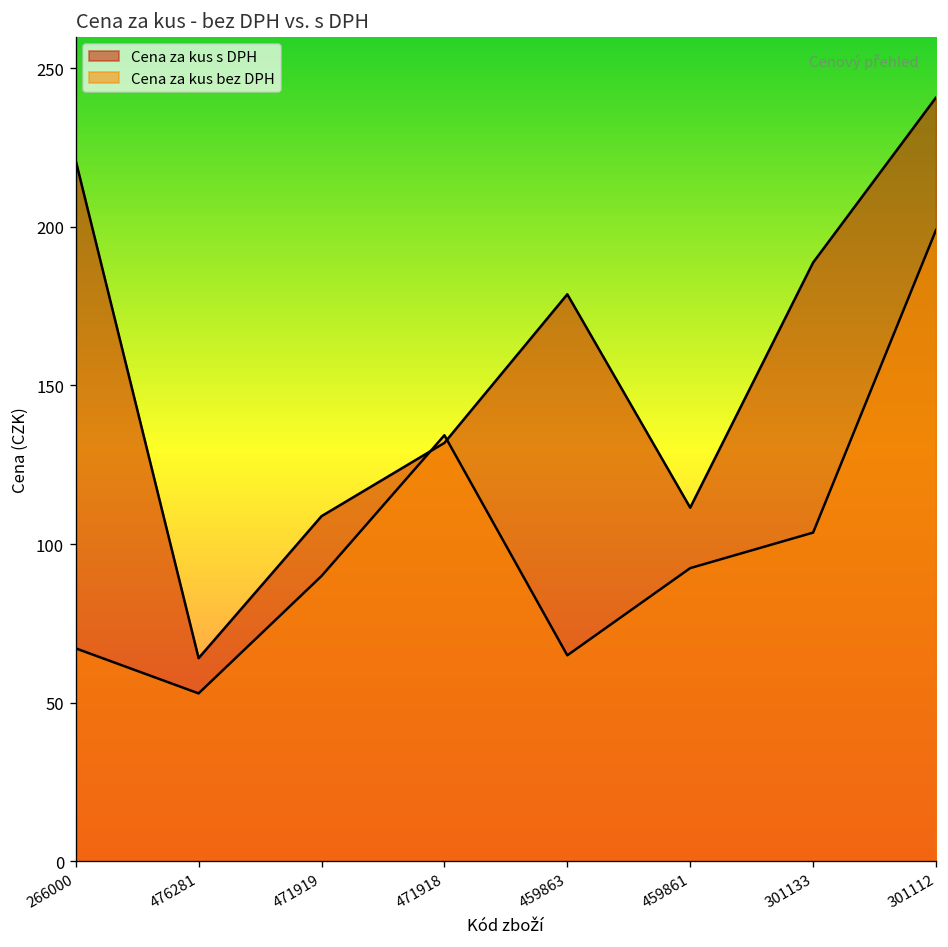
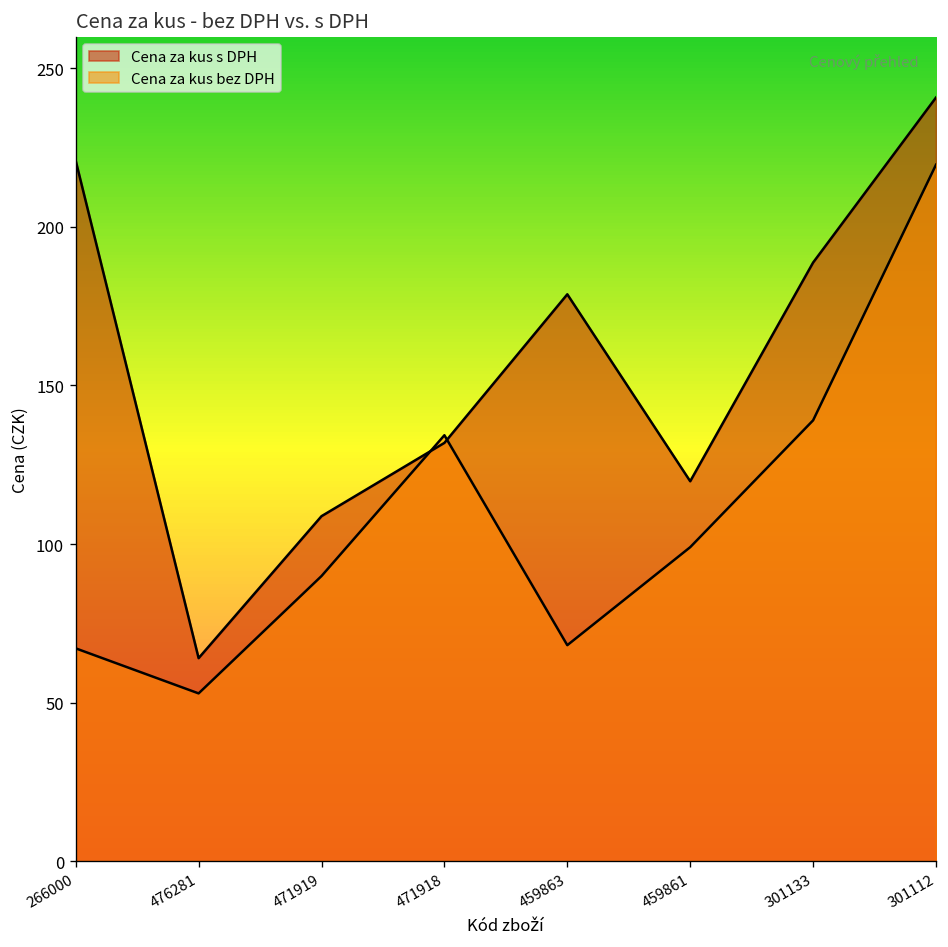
  {
    "Cena za kus s DPH": {
      "266000": 221,
      "476281": 64,
      "471919": 109,
      "471918": 132,
      "459863": 179,
-     "459861": 111,
+     "459861": 120,
      "301133": 189,
      "301112": 241
    },
    "Cena za kus bez DPH": {
      "266000": 67,
      "476281": 53,
      "471919": 90,
      "471918": 134,
-     "459863": 65,
-     "459861": 92,
-     "301133": 104,
-     "301112": 199
+     "459863": 68,
+     "459861": 99,
+     "301133": 139,
+     "301112": 220
    }
  }
